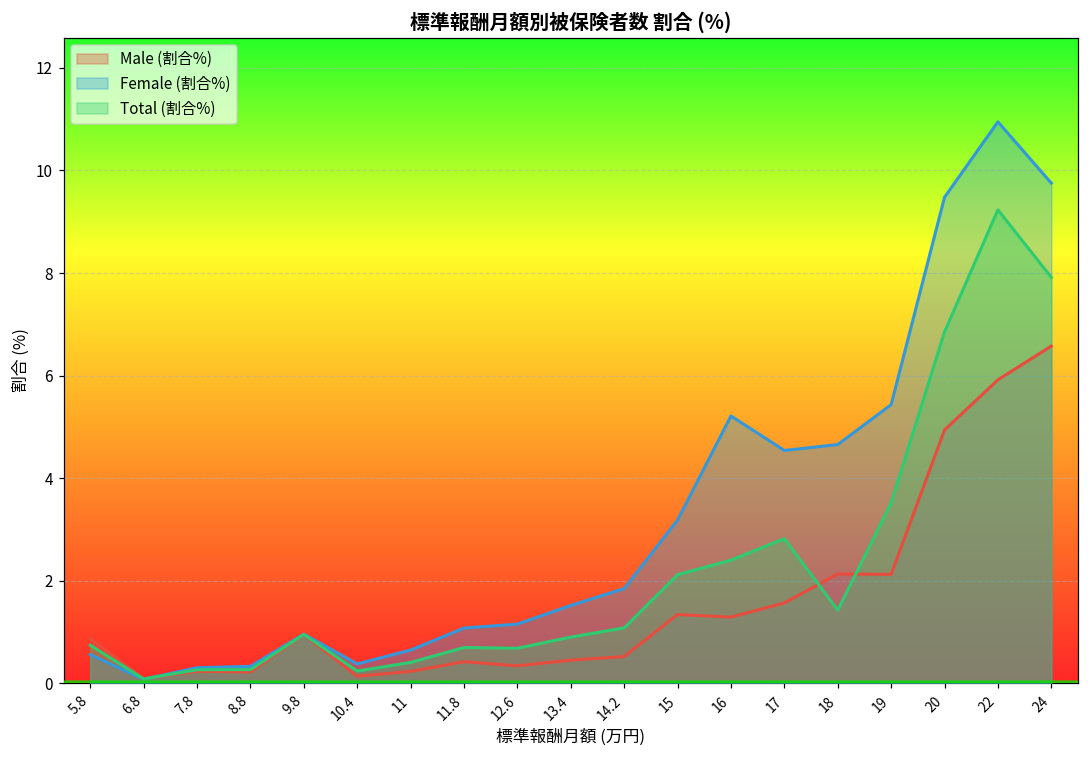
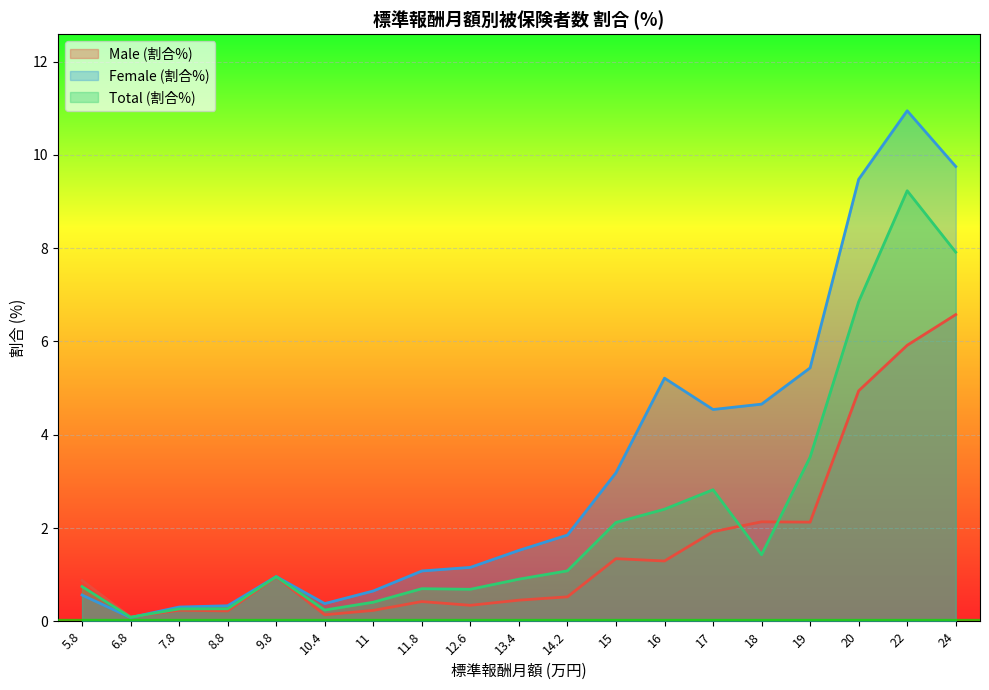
  {
    "Male (割合%)": {
      "5.8": 0.9,
      "10.4": 0.1,
      "11": 0.2,
      "11.8": 0.4,
      "12.6": 0.3,
      "13.4": 0.5,
      "14.2": 0.5,
      "15": 1.3,
      "16": 1.3,
-     "17": 1.6,
+     "17": 1.9,
      "18": 2.1,
      "19": 2.1,
      "20": 4.9,
      "22": 5.9,
      "24": 6.6
    },
    "Female (割合%)": {
      "5.8": 0.6,
      "8.8": 0.3,
      "10.4": 0.4,
      "11": 0.7,
      "11.8": 1.1,
      "12.6": 1.2,
      "13.4": 1.5,
      "14.2": 1.8,
      "15": 3.2,
      "16": 5.2,
      "17": 4.5,
      "18": 4.7,
      "19": 5.4,
      "20": 9.5,
      "22": 10.9,
      "24": 9.8
    },
    "Total (割合%)": {
      "5.8": 0.7,
      "10.4": 0.2,
      "11": 0.4,
      "11.8": 0.7,
      "12.6": 0.7,
      "13.4": 0.9,
      "14.2": 1.1,
      "15": 2.1,
      "16": 2.4,
      "17": 2.8,
      "18": 1.4,
      "19": 3.5,
      "20": 6.9,
      "22": 9.2,
      "24": 7.9
    }
  }
